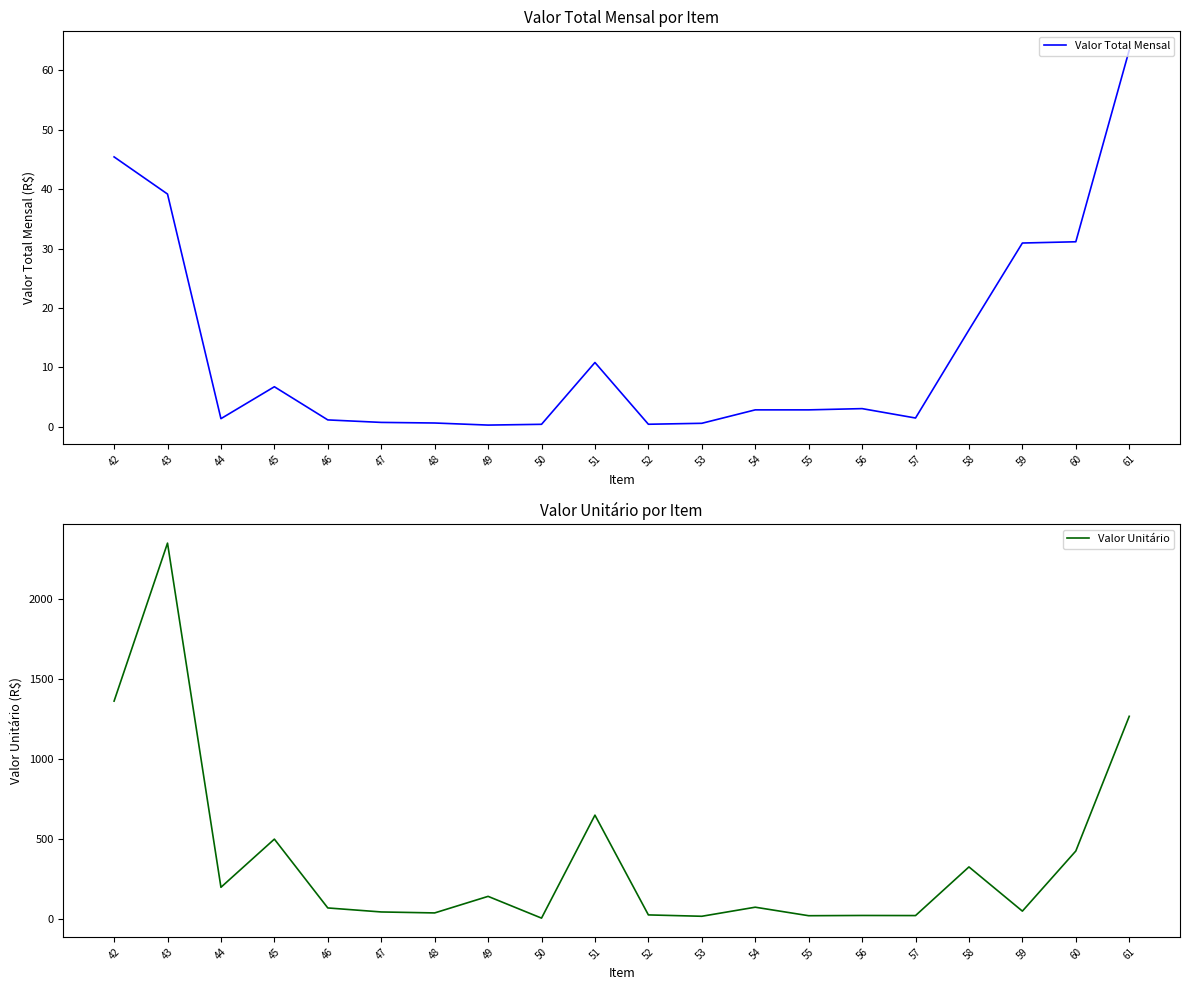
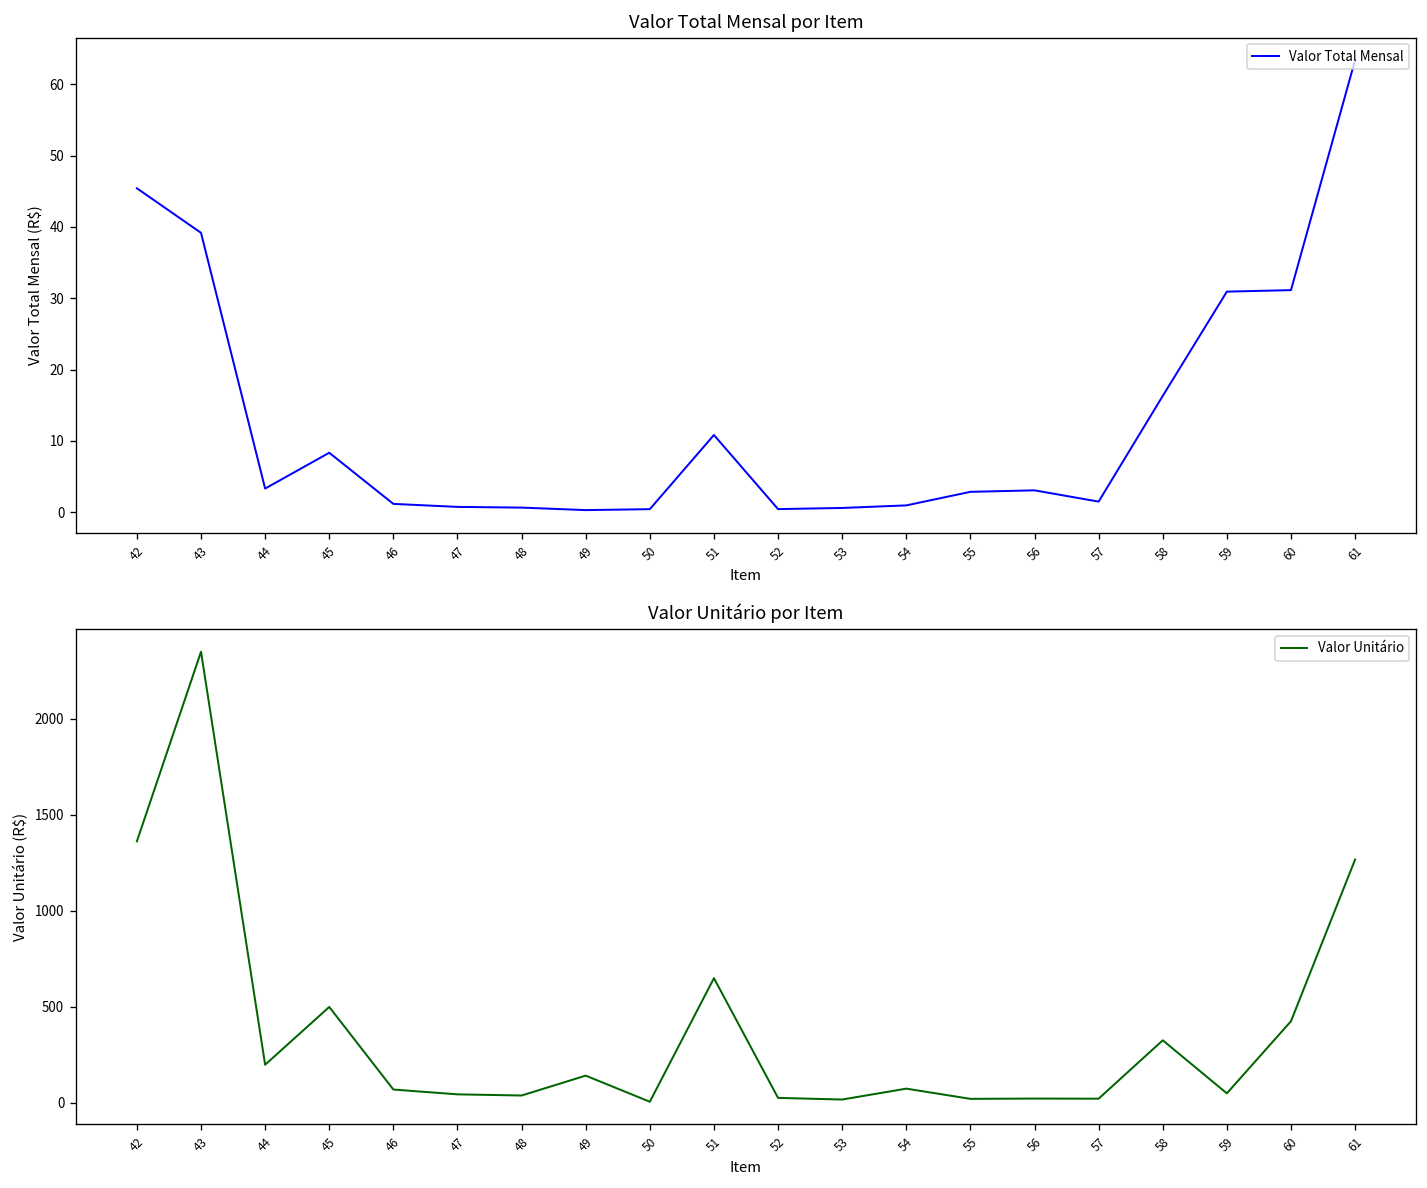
  {
    "Valor Total Mensal por Item": {
      "42": 45,
      "43": 39,
-     "44": 1,
-     "45": 7,
+     "44": 3,
+     "45": 8,
      "46": 1,
      "47": 1,
      "48": 1,
      "49": 0,
      "50": 0,
      "51": 11,
      "52": 0,
      "53": 1,
-     "54": 3,
+     "54": 1,
      "55": 3,
      "56": 3,
      "57": 1,
      "58": 16,
      "59": 31,
      "60": 31
    },
    "Valor Unitário por Item": {
      "42": 1360,
      "43": 2350,
      "44": 200,
      "45": 500,
      "46": 70,
      "47": 40,
      "48": 40,
      "49": 140,
      "50": 10,
      "51": 650,
      "52": 30,
      "53": 20,
      "54": 70,
      "55": 20,
      "56": 20,
      "57": 20,
      "58": 330,
      "59": 50,
      "60": 430,
      "61": 1270
    }
  }
